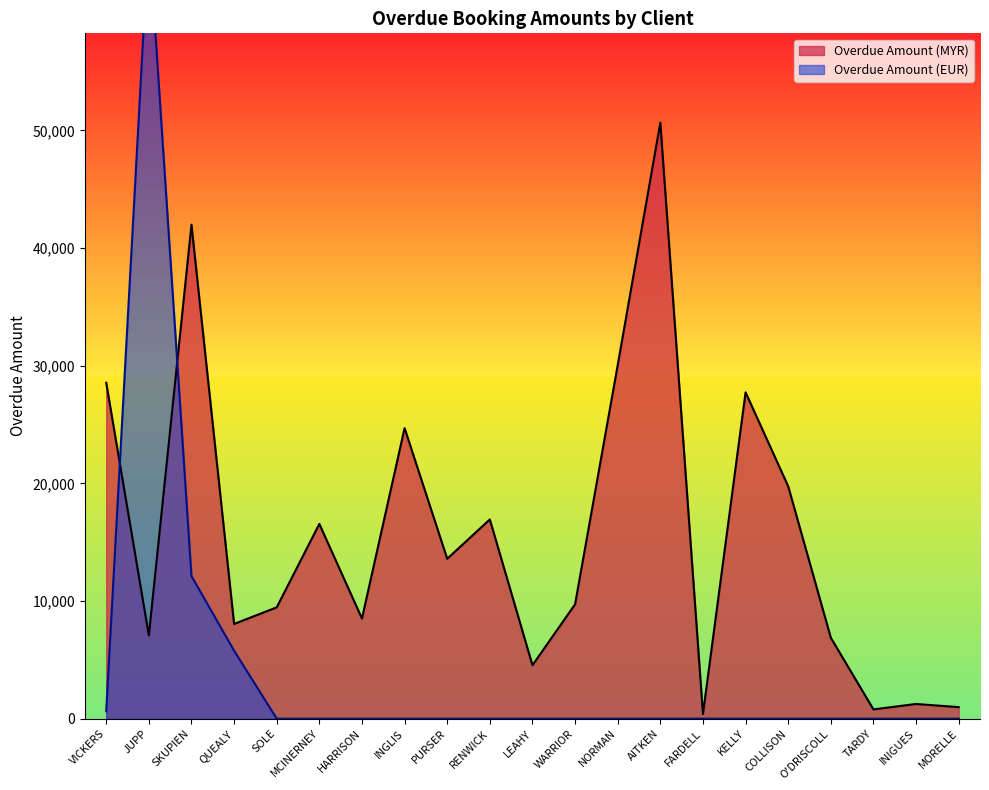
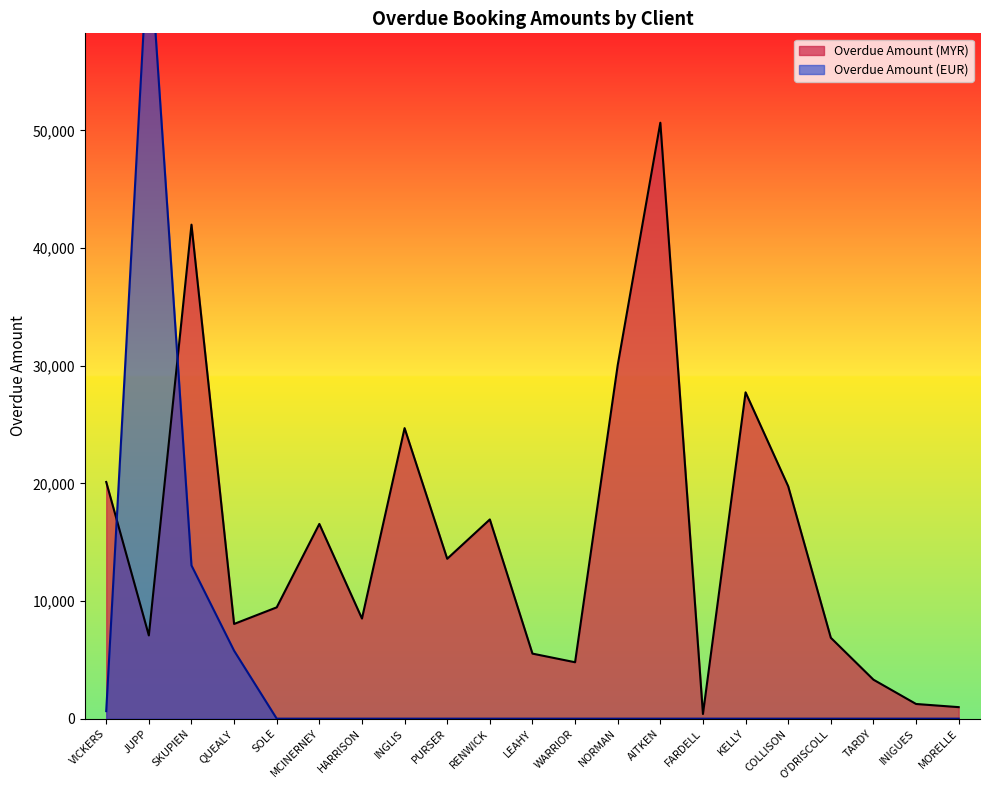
  {
    "Overdue Amount (MYR)": {
-     "VICKERS": "28,500",
+     "VICKERS": "20,100",
      "JUPP": "7,100",
      "SKUPIEN": "42,000",
      "QUEALY": "8,100",
      "SOLE": "9,500",
      "MCINERNEY": "16,600",
      "HARRISON": "8,500",
      "INGLIS": "24,700",
      "PURSER": "13,600",
      "RENWICK": "16,900",
-     "LEAHY": "4,500",
-     "WARRIOR": "9,700",
+     "LEAHY": "5,500",
+     "WARRIOR": "4,800",
      "NORMAN": "30,000",
      "AITKEN": "50,700",
      "FARDELL": "400",
      "KELLY": "27,700",
      "COLLISON": "19,800",
      "O'DRISCOLL": "6,900",
-     "TARDY": "800",
+     "TARDY": "3,300",
      "INIGUES": "1,200",
      "MORELLE": "1,000"
    },
    "Overdue Amount (EUR)": {
      "VICKERS": "600",
-     "SKUPIEN": "12,100",
+     "SKUPIEN": "13,000",
      "QUEALY": "5,800",
      "SOLE": "0",
      "MCINERNEY": "0",
      "HARRISON": "0",
      "INGLIS": "0",
      "PURSER": "0",
      "RENWICK": "0",
      "LEAHY": "0",
      "WARRIOR": "0",
      "NORMAN": "0",
      "AITKEN": "0",
      "FARDELL": "0",
      "KELLY": "0",
      "COLLISON": "0",
      "O'DRISCOLL": "0",
      "TARDY": "0",
      "INIGUES": "0",
      "MORELLE": "0"
    }
  }
